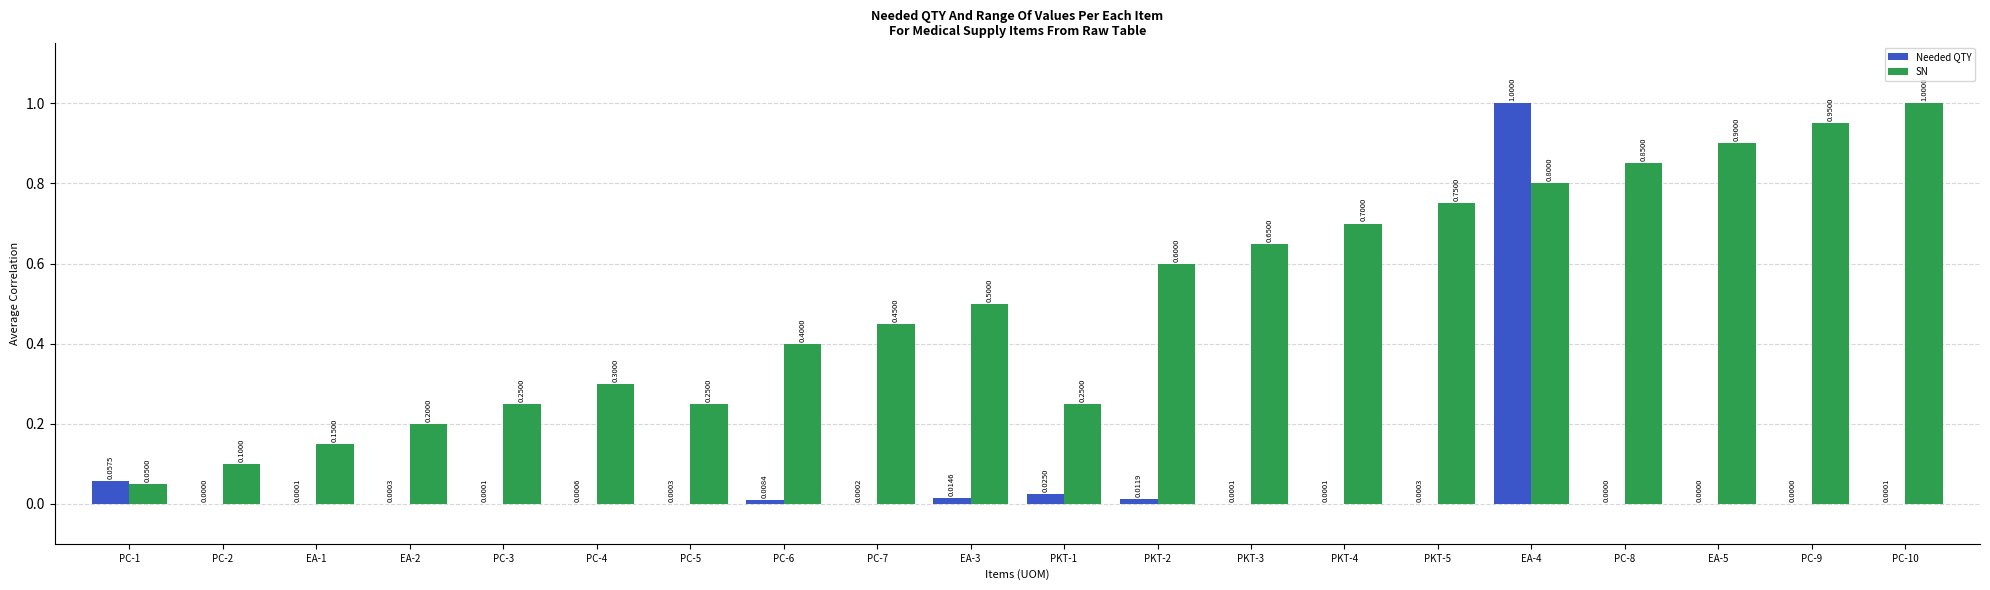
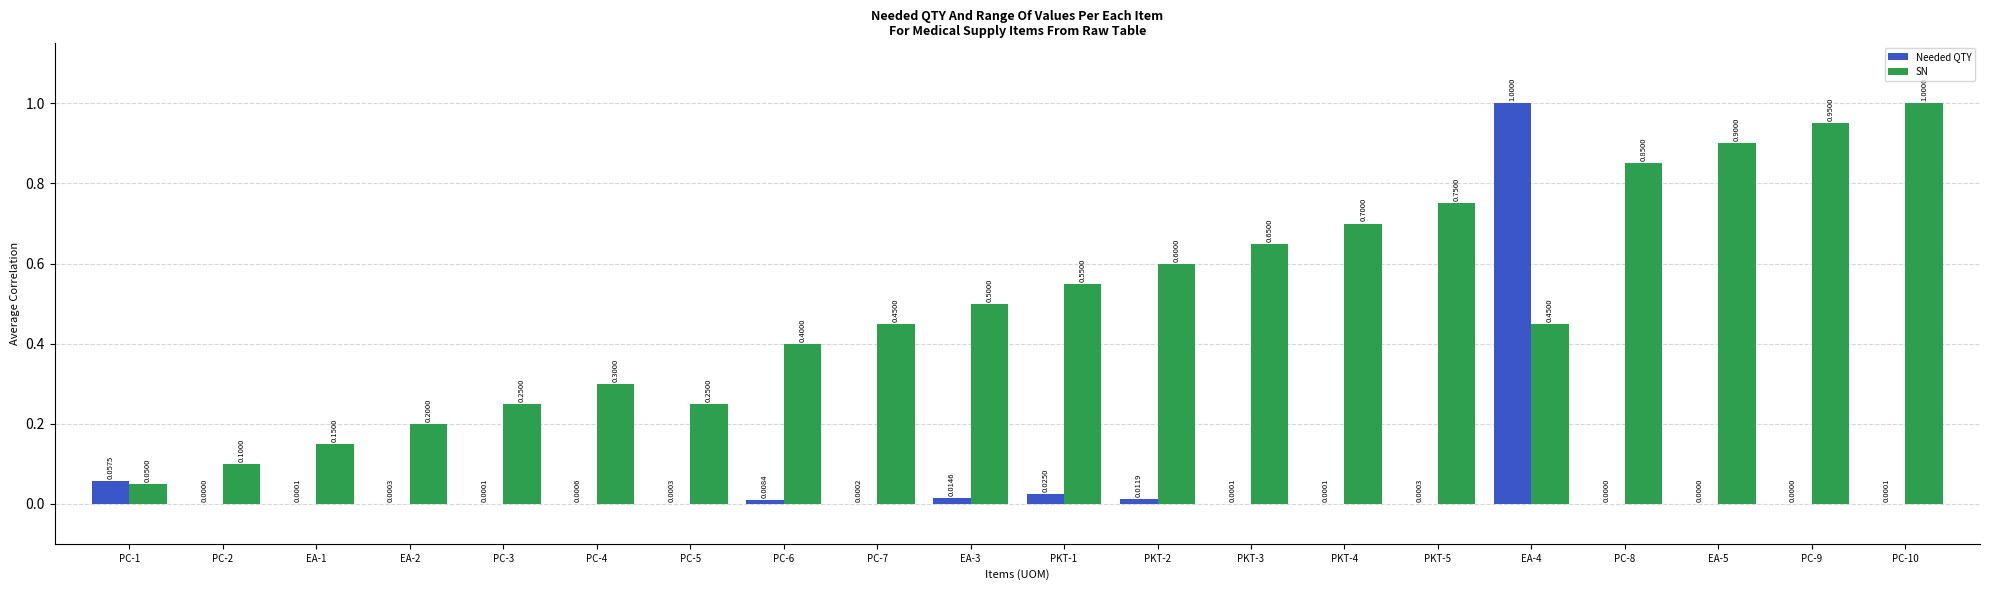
  {
    "Needed QTY": {
      "PC-1": 0.0575,
      "PC-2": 0.0000,
      "EA-1": 0.0001,
      "EA-2": 0.0003,
      "PC-3": 0.0001,
      "PC-4": 0.0006,
      "PC-5": 0.0003,
      "PC-6": 0.0084,
      "PC-7": 0.0002,
      "EA-3": 0.0146,
      "PKT-1": 0.0250,
      "PKT-2": 0.0119,
      "PKT-3": 0.0001,
      "PKT-4": 0.0001,
      "PKT-5": 0.0003,
      "EA-4": 1.0000,
      "PC-8": 0.0000,
      "EA-5": 0.0000,
      "PC-9": 0.0000,
      "PC-10": 0.0001
    },
    "SN": {
      "PC-1": 0.0500,
      "PC-2": 0.1000,
      "EA-1": 0.1500,
      "EA-2": 0.2000,
      "PC-3": 0.2500,
      "PC-4": 0.3000,
      "PC-5": 0.2500,
      "PC-6": 0.4000,
      "PC-7": 0.4500,
      "EA-3": 0.5000,
-     "PKT-1": 0.2500,
+     "PKT-1": 0.5500,
      "PKT-2": 0.6000,
      "PKT-3": 0.6500,
      "PKT-4": 0.7000,
      "PKT-5": 0.7500,
-     "EA-4": 0.8000,
+     "EA-4": 0.4500,
      "PC-8": 0.8500,
      "EA-5": 0.9000,
      "PC-9": 0.9500
    }
  }
